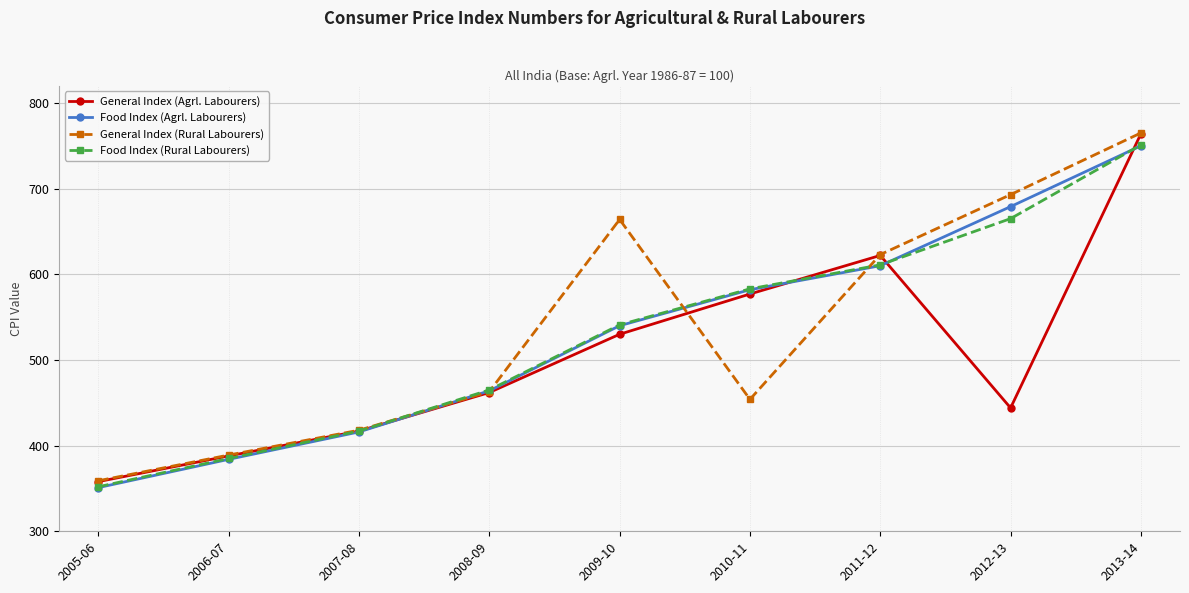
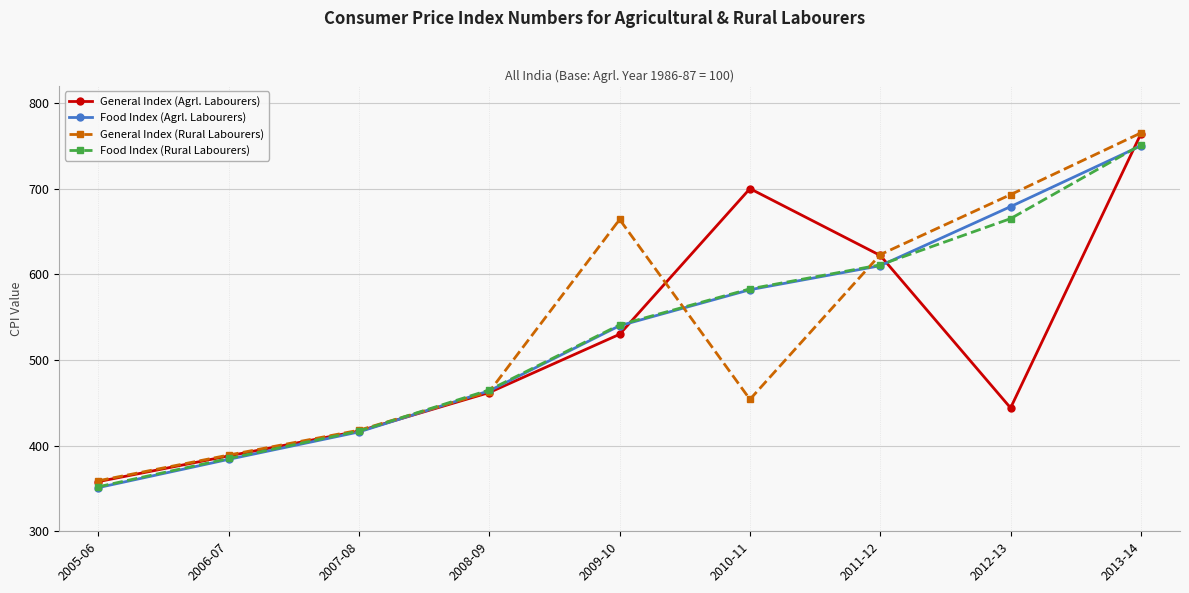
  {
    "General Index (Agrl. Labourers)": {
      "2009-10": 530,
-     "2010-11": 580,
+     "2010-11": 700,
      "2012-13": 440
    },
    "Food Index (Agrl. Labourers)": {
      "2012-13": 680
    },
    "General Index (Rural Labourers)": {
      "2009-10": 660,
      "2010-11": 450,
      "2012-13": 690
    },
    "Food Index (Rural Labourers)": {
      "2012-13": 670
    }
  }
